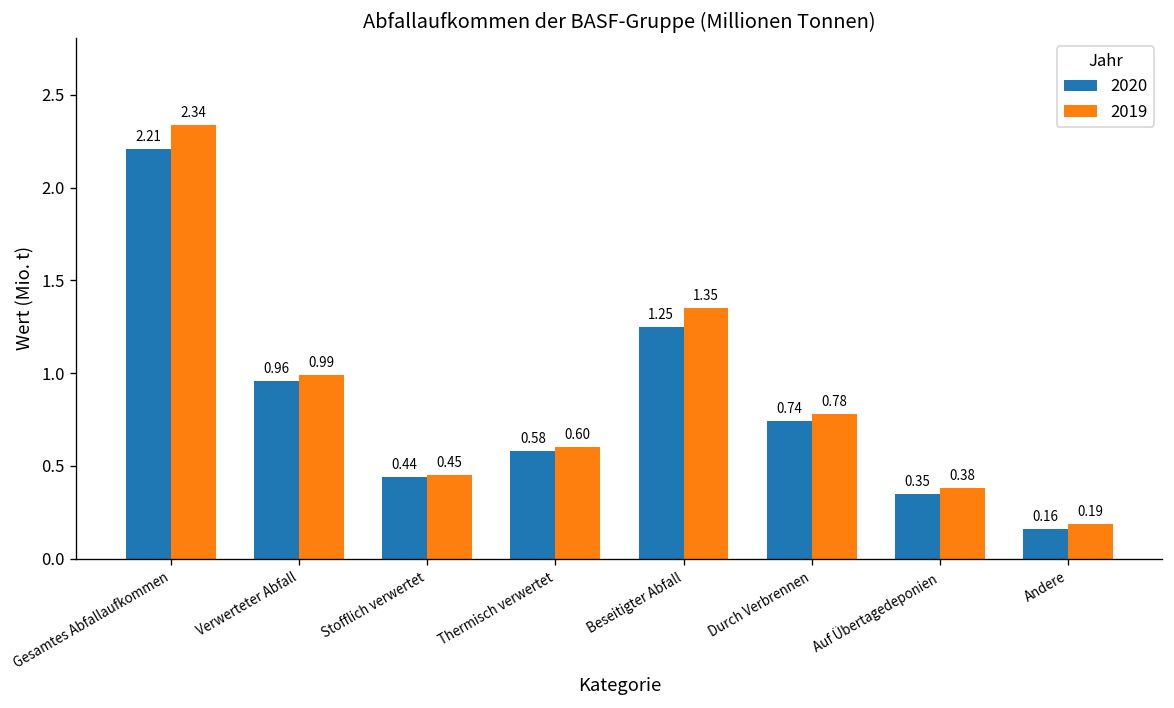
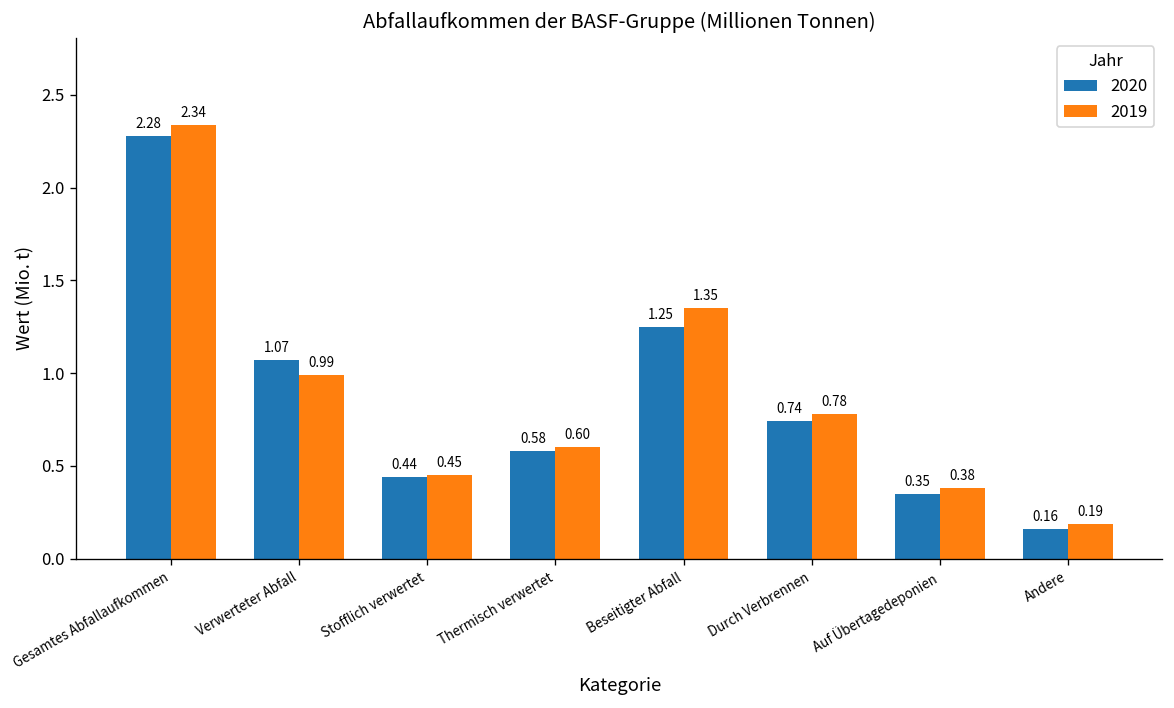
  {
    "2020": {
-     "Gesamtes Abfallaufkommen": 2.21,
-     "Verwerteter Abfall": 0.96,
+     "Gesamtes Abfallaufkommen": 2.28,
+     "Verwerteter Abfall": 1.07,
      "Stofflich verwertet": 0.44,
      "Thermisch verwertet": 0.58,
      "Beseitigter Abfall": 1.25,
      "Durch Verbrennen": 0.74,
      "Auf Übertagedeponien": 0.35,
      "Andere": 0.16
    },
    "2019": {
      "Gesamtes Abfallaufkommen": 2.34,
      "Verwerteter Abfall": 0.99,
      "Stofflich verwertet": 0.45,
      "Thermisch verwertet": 0.60,
      "Beseitigter Abfall": 1.35,
      "Durch Verbrennen": 0.78,
      "Auf Übertagedeponien": 0.38,
      "Andere": 0.19
    }
  }
